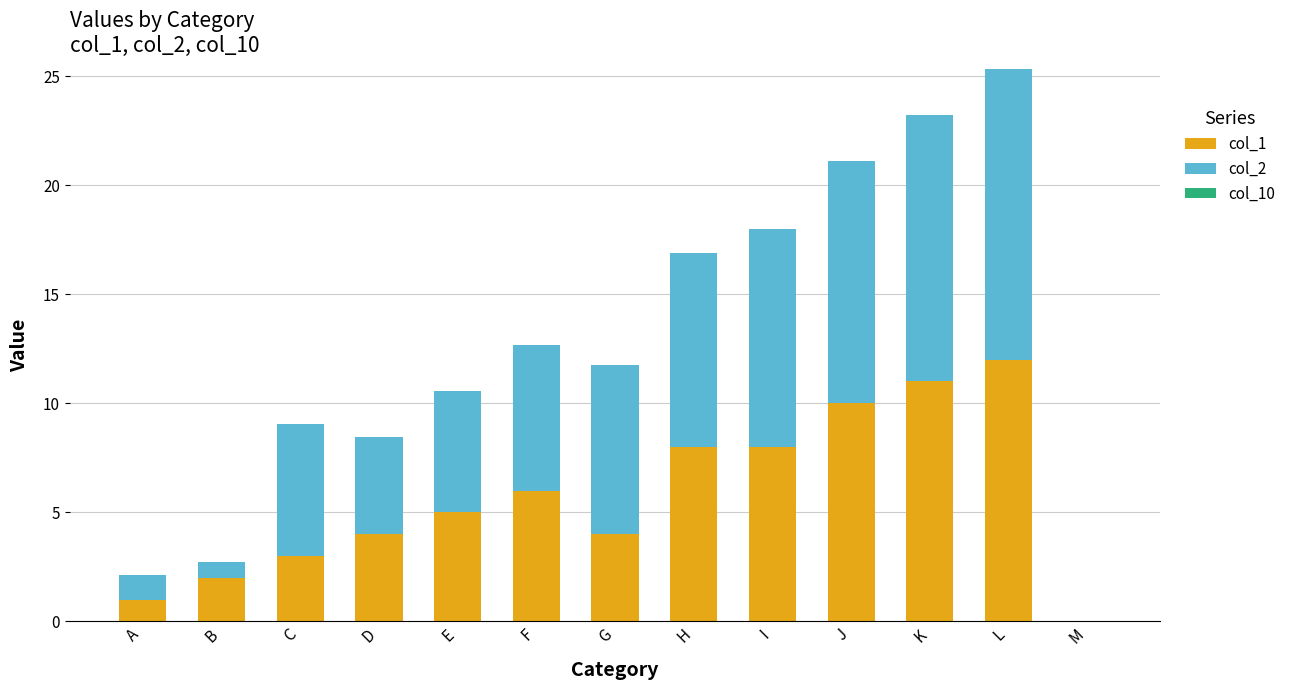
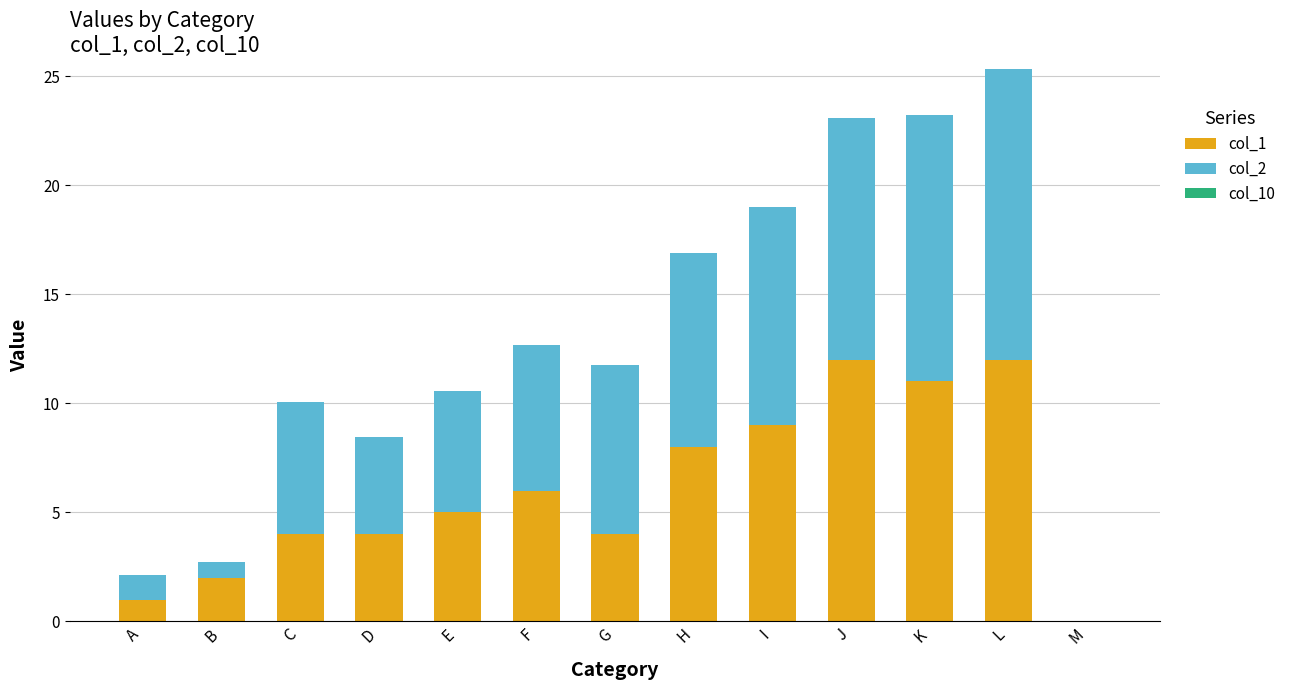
  {
    "col_1": {
      "A": 1,
      "B": 2,
-     "C": 3,
+     "C": 4,
      "D": 4,
      "E": 5,
      "F": 6,
      "G": 4,
      "H": 8,
-     "I": 8,
-     "J": 10,
+     "I": 9,
+     "J": 12,
      "K": 11,
      "L": 12,
      "M": 0
    },
    "col_10": {
      "M": 0
    }
  }
